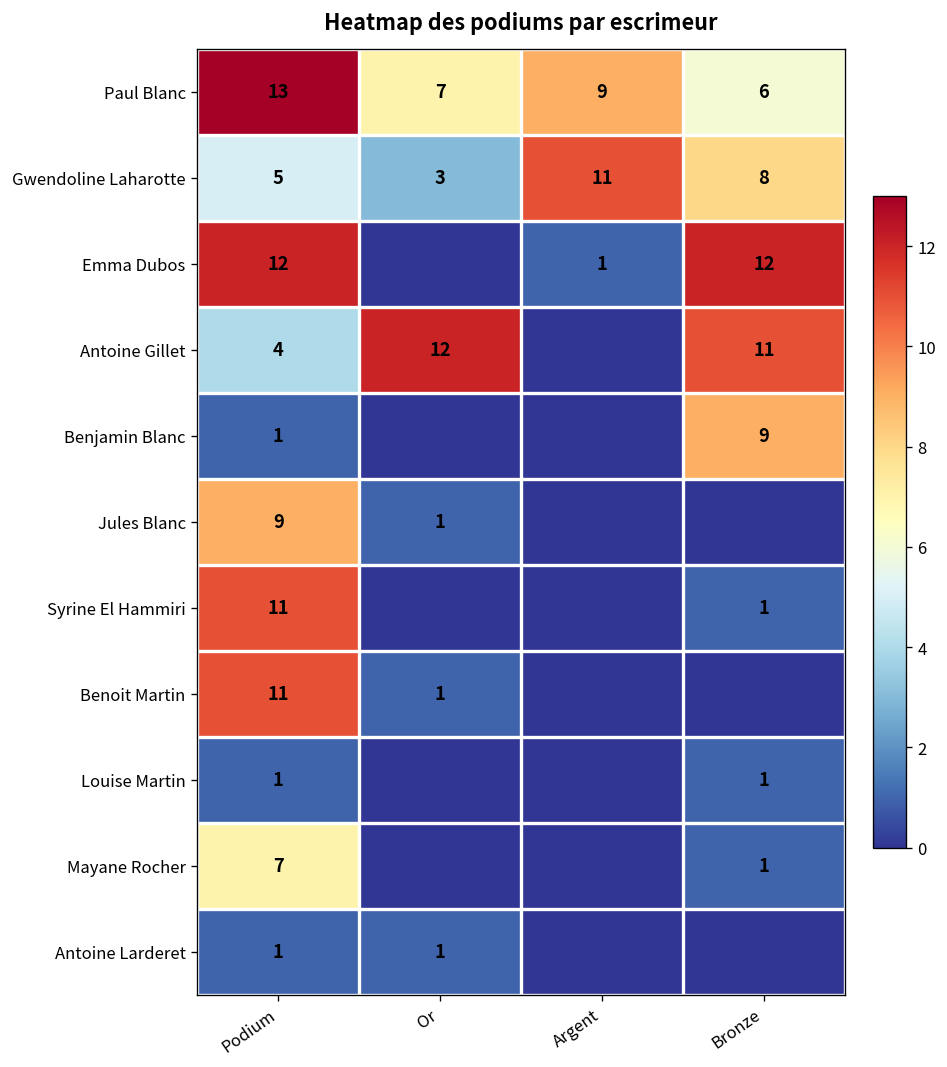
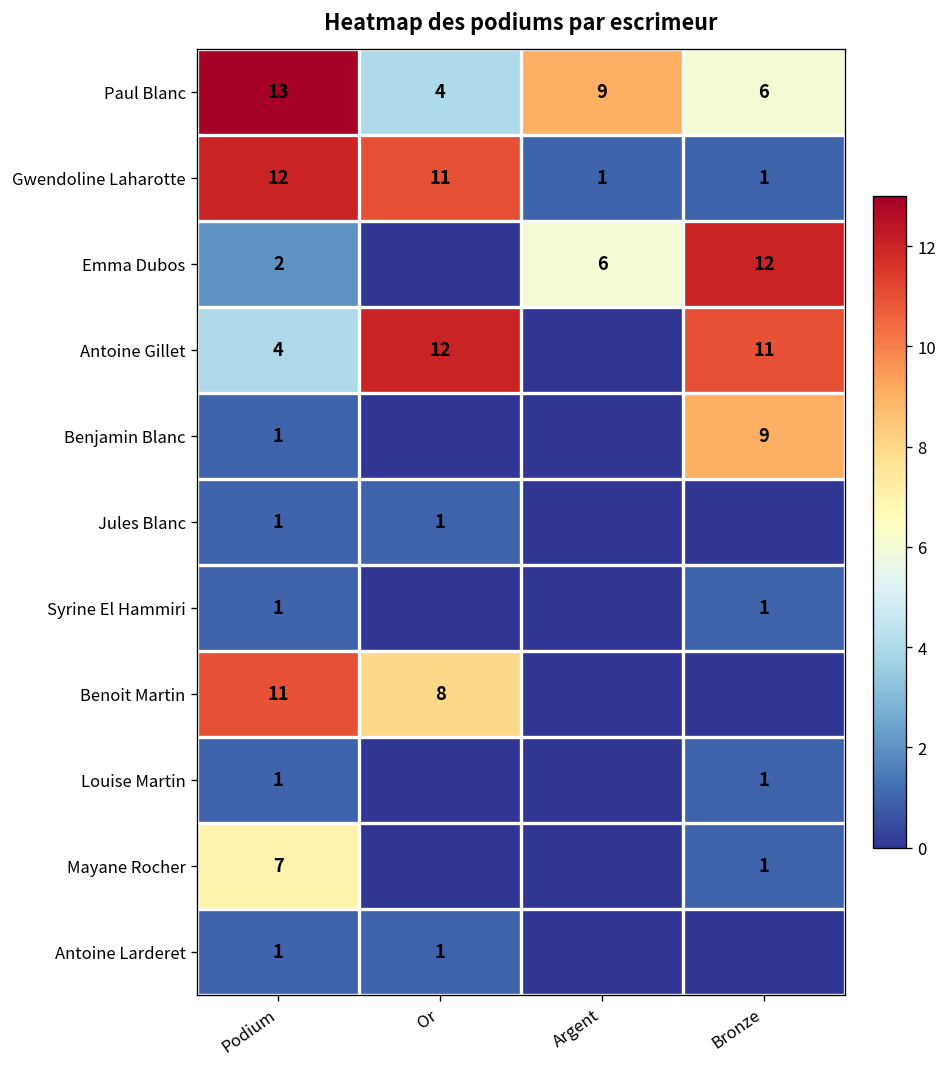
  {
    "Paul Blanc": {
      "Podium": 13,
-     "Or": 7,
+     "Or": 4,
      "Argent": 9,
      "Bronze": 6
    },
    "Gwendoline Laharotte": {
-     "Podium": 5,
-     "Or": 3,
-     "Argent": 11,
-     "Bronze": 8
+     "Podium": 12,
+     "Or": 11,
+     "Argent": 1,
+     "Bronze": 1
    },
    "Emma Dubos": {
-     "Podium": 12,
-     "Argent": 1,
+     "Podium": 2,
+     "Argent": 6,
      "Bronze": 12
    },
    "Antoine Gillet": {
      "Podium": 4,
      "Or": 12,
      "Bronze": 11
    },
    "Benjamin Blanc": {
      "Podium": 1,
      "Bronze": 9
    },
    "Jules Blanc": {
-     "Podium": 9,
+     "Podium": 1,
      "Or": 1
    },
    "Syrine El Hammiri": {
-     "Podium": 11,
+     "Podium": 1,
      "Bronze": 1
    },
    "Benoit Martin": {
      "Podium": 11,
-     "Or": 1
+     "Or": 8
    },
    "Louise Martin": {
      "Podium": 1,
      "Bronze": 1
    },
    "Mayane Rocher": {
      "Podium": 7,
      "Bronze": 1
    },
    "Antoine Larderet": {
      "Podium": 1,
      "Or": 1
    }
  }
